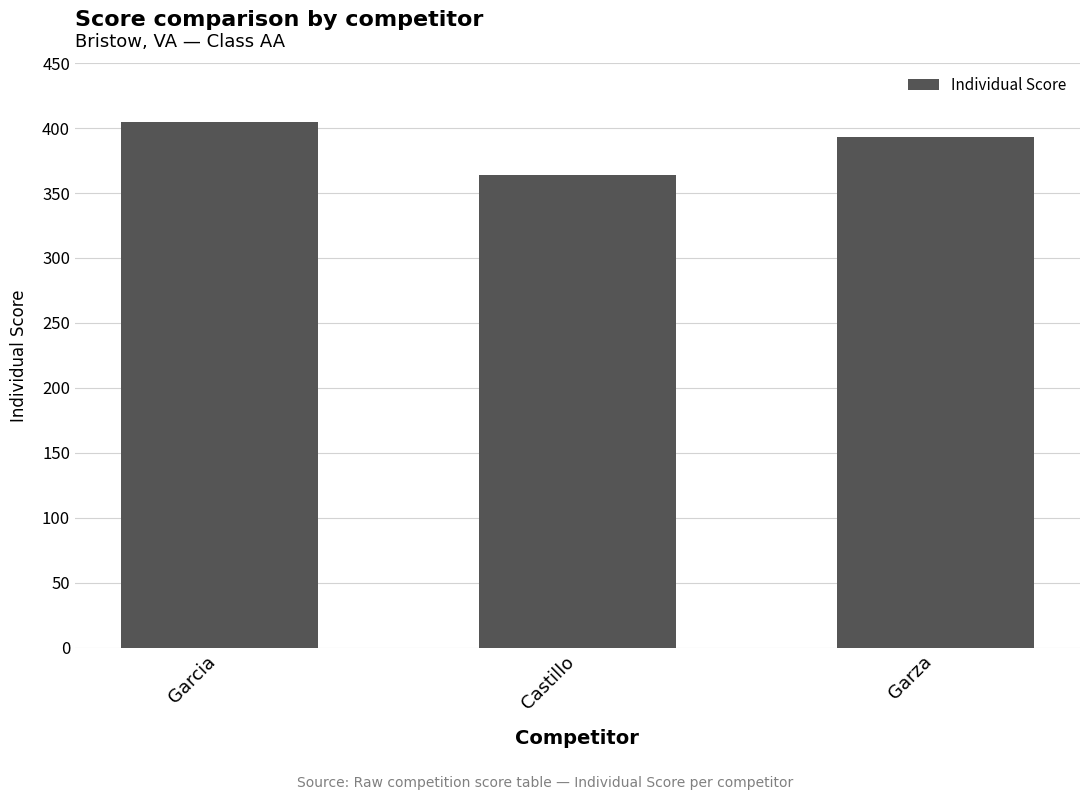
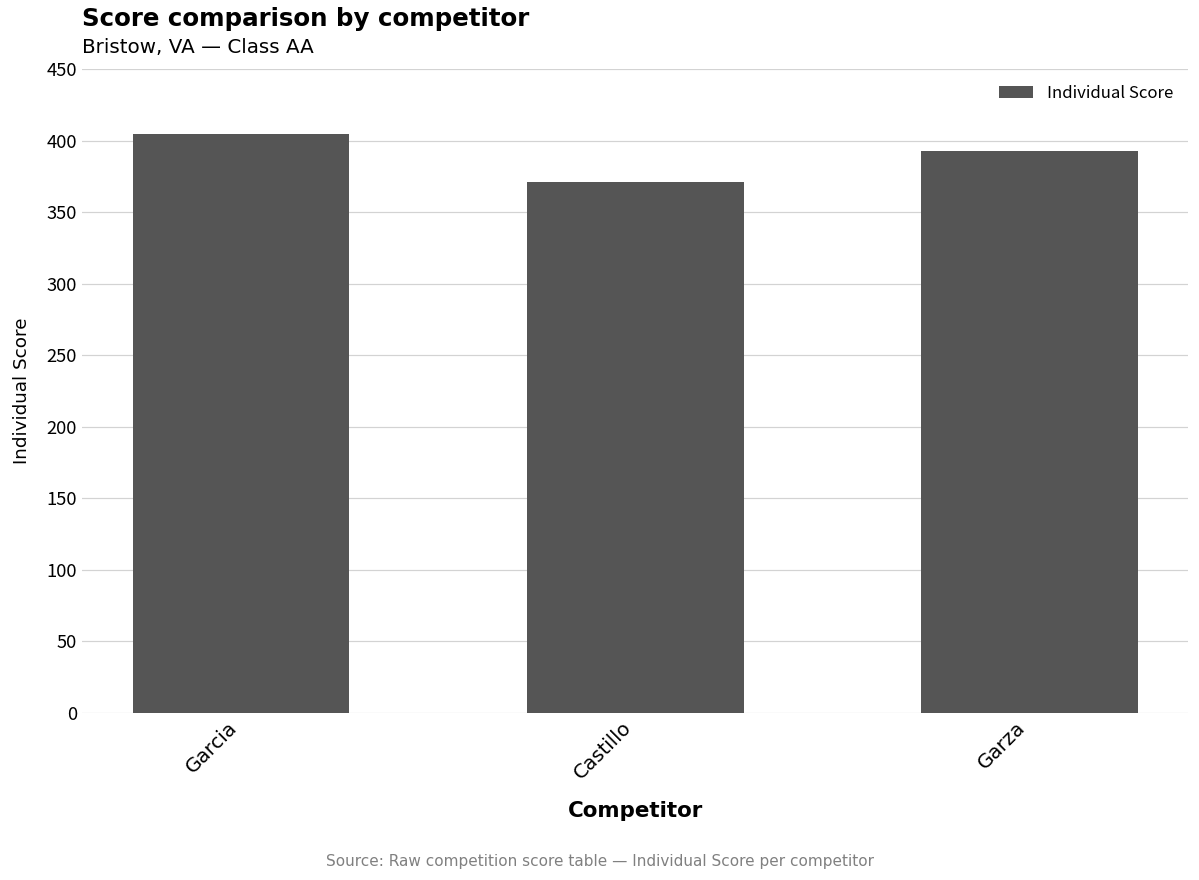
  {
    "Garcia": 405,
-   "Castillo": 364,
+   "Castillo": 371,
    "Garza": 393
  }
